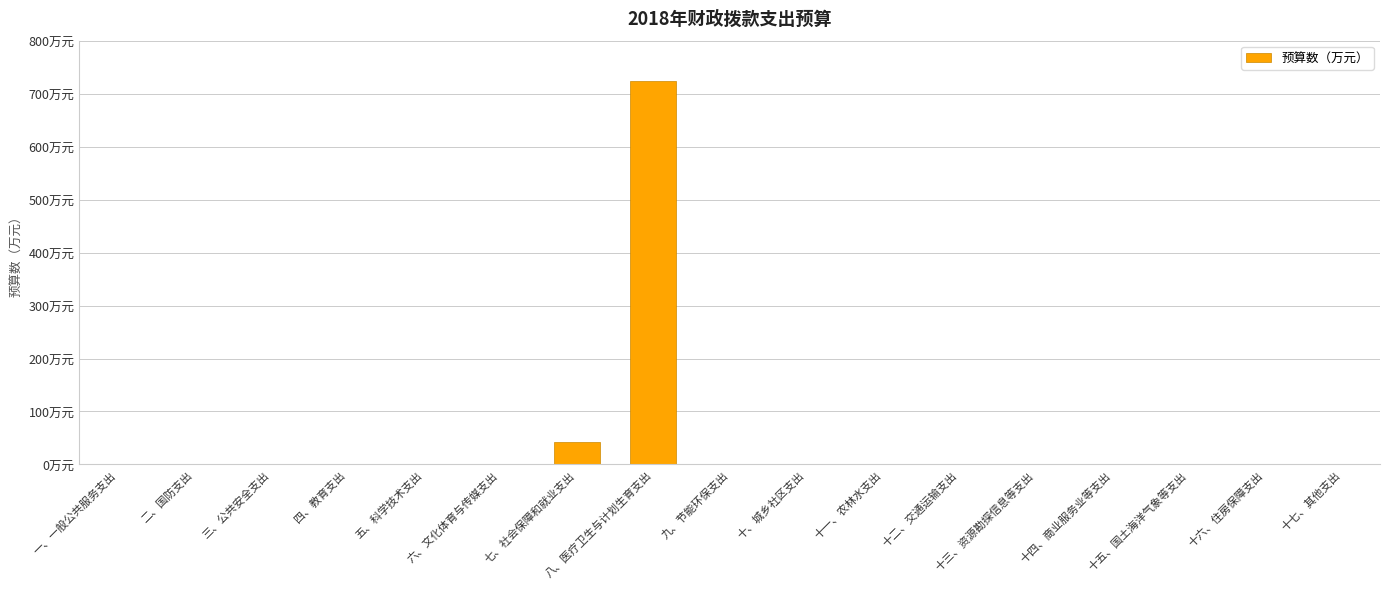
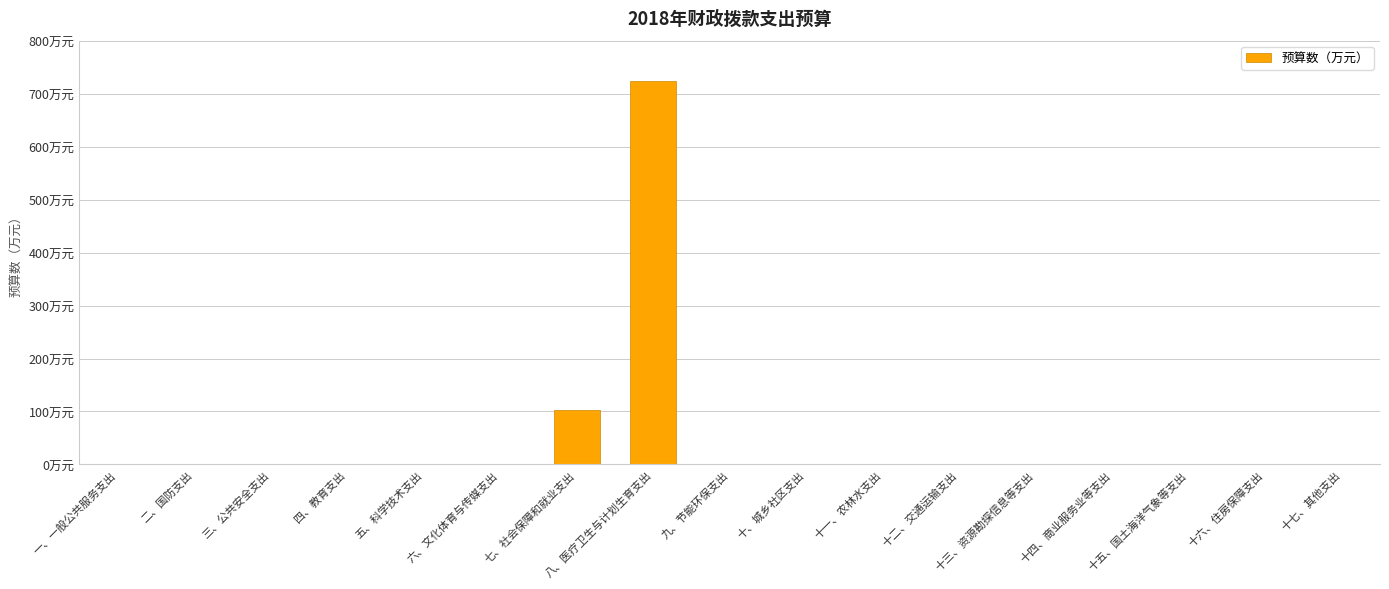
  {
    "一、一般公共服务支出": "0万元",
    "二、国防支出": "0万元",
    "三、公共安全支出": "0万元",
    "四、教育支出": "0万元",
    "五、科学技术支出": "0万元",
    "六、文化体育与传媒支出": "0万元",
-   "七、社会保障和就业支出": "40万元",
+   "七、社会保障和就业支出": "100万元",
    "八、医疗卫生与计划生育支出": "720万元",
    "九、节能环保支出": "0万元",
    "十、城乡社区支出": "0万元",
    "十一、农林水支出": "0万元",
    "十二、交通运输支出": "0万元",
    "十三、资源勘探信息等支出": "0万元",
    "十四、商业服务业等支出": "0万元",
    "十五、国土海洋气象等支出": "0万元",
    "十六、住房保障支出": "0万元",
    "十七、其他支出": "0万元"
  }
